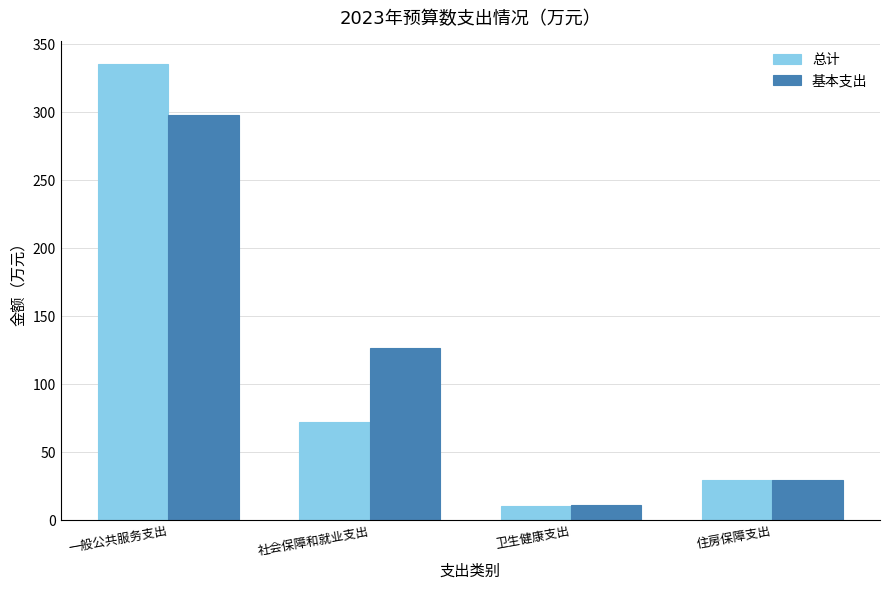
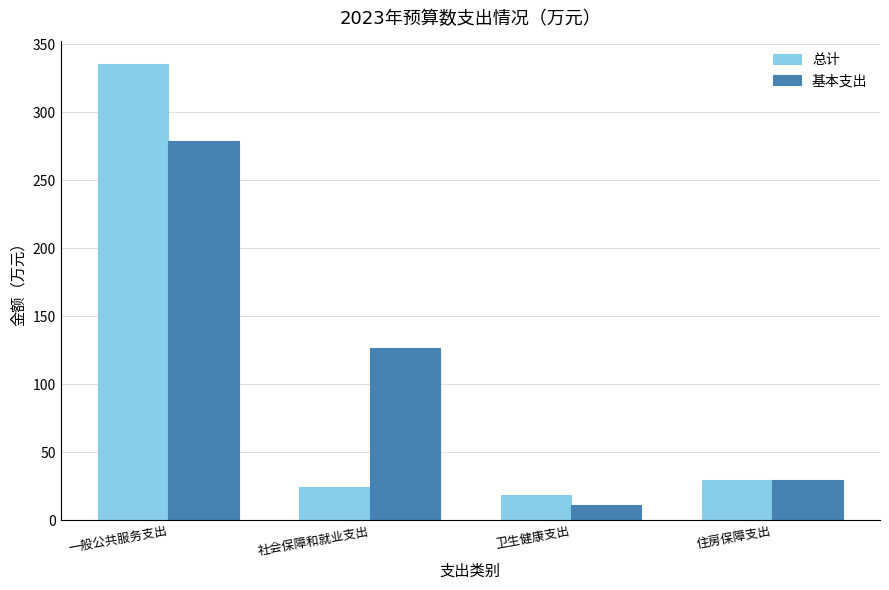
  {
    "总计": {
      "一般公共服务支出": 336,
-     "社会保障和就业支出": 72,
-     "卫生健康支出": 10,
+     "社会保障和就业支出": 24,
+     "卫生健康支出": 19,
      "住房保障支出": 29
    },
    "基本支出": {
-     "一般公共服务支出": 298,
+     "一般公共服务支出": 279,
      "社会保障和就业支出": 126,
      "卫生健康支出": 11,
      "住房保障支出": 29
    }
  }
